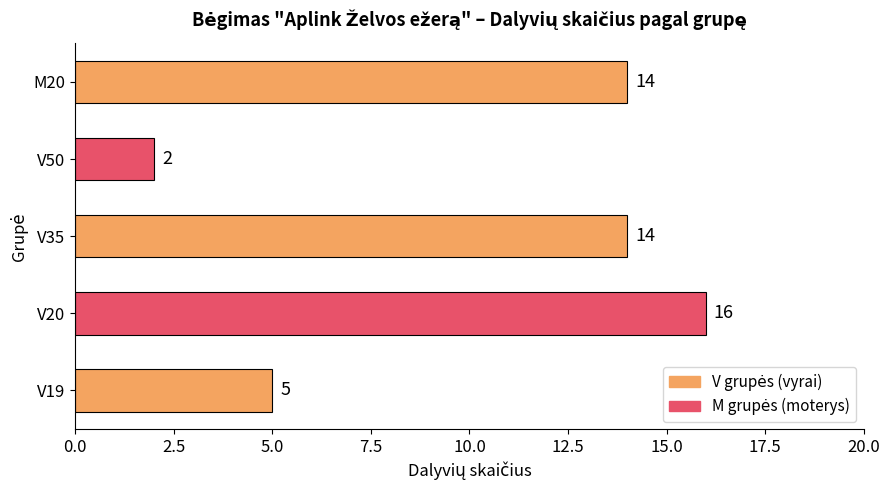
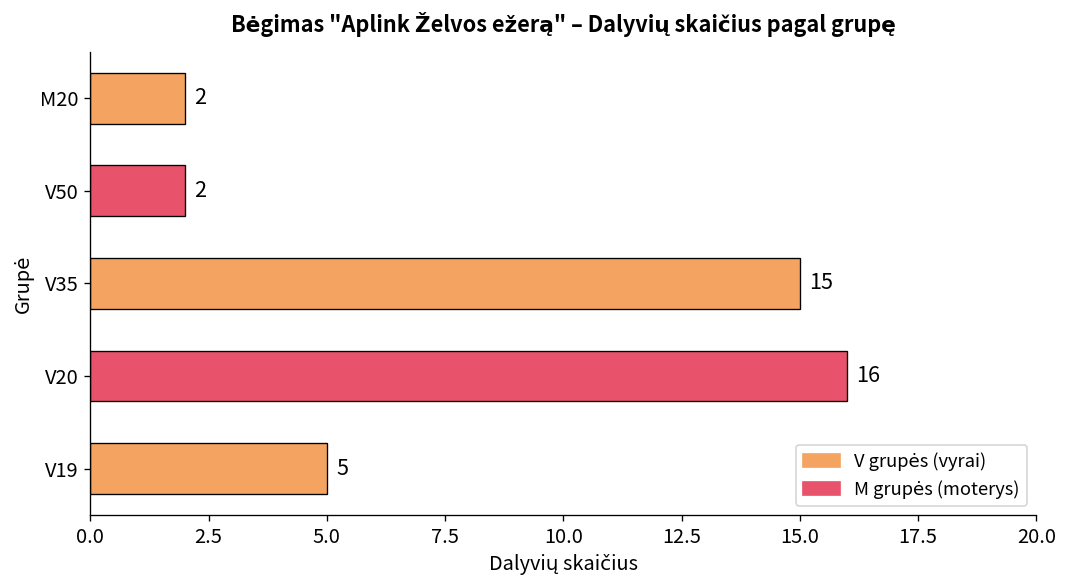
  {
-   "M20": 14,
+   "M20": 2,
    "V50": 2,
-   "V35": 14,
+   "V35": 15,
    "V20": 16,
    "V19": 5
  }
